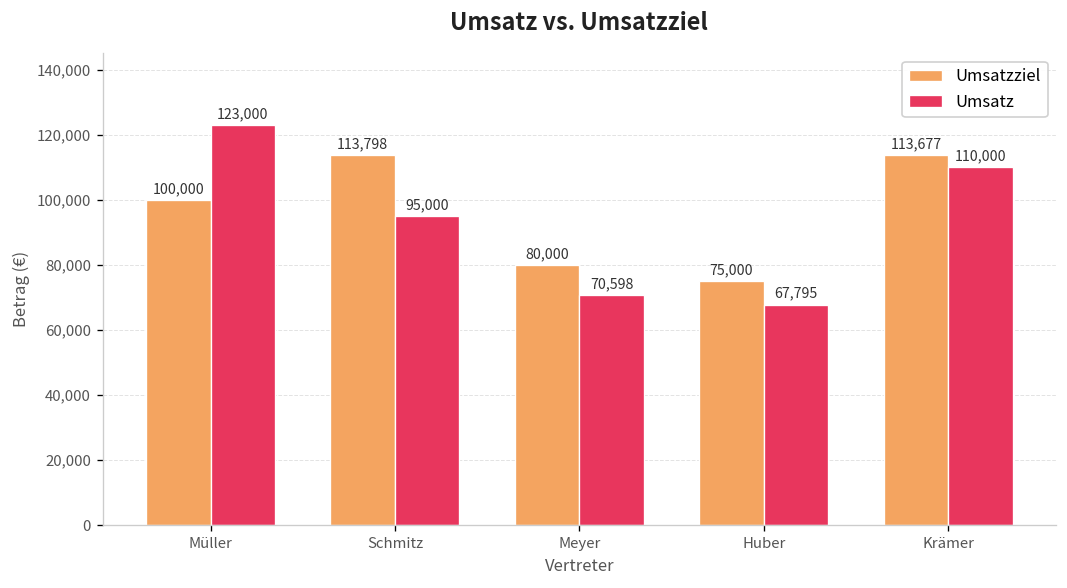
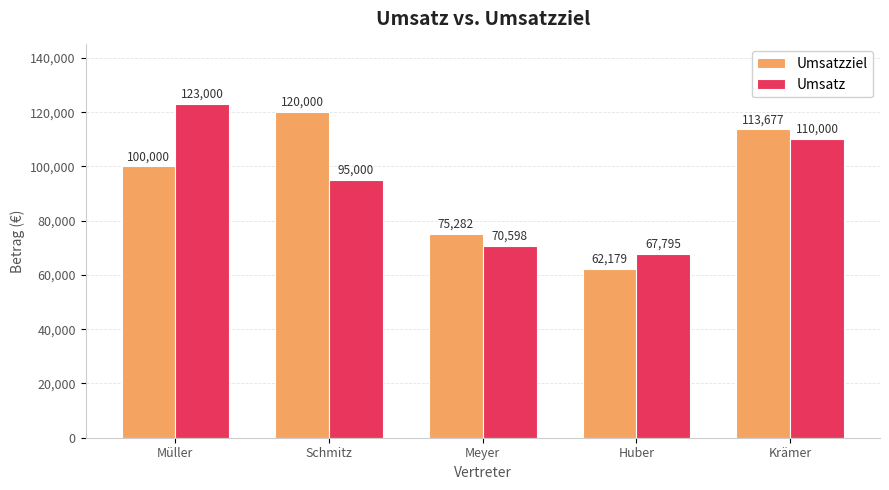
  {
    "Umsatzziel": {
      "Müller": "100,000",
-     "Schmitz": "113,798",
-     "Meyer": "80,000",
-     "Huber": "75,000",
+     "Schmitz": "120,000",
+     "Meyer": "75,282",
+     "Huber": "62,179",
      "Krämer": "113,677"
    },
    "Umsatz": {
      "Müller": "123,000",
      "Schmitz": "95,000",
      "Meyer": "70,598",
      "Huber": "67,795",
      "Krämer": "110,000"
    }
  }
